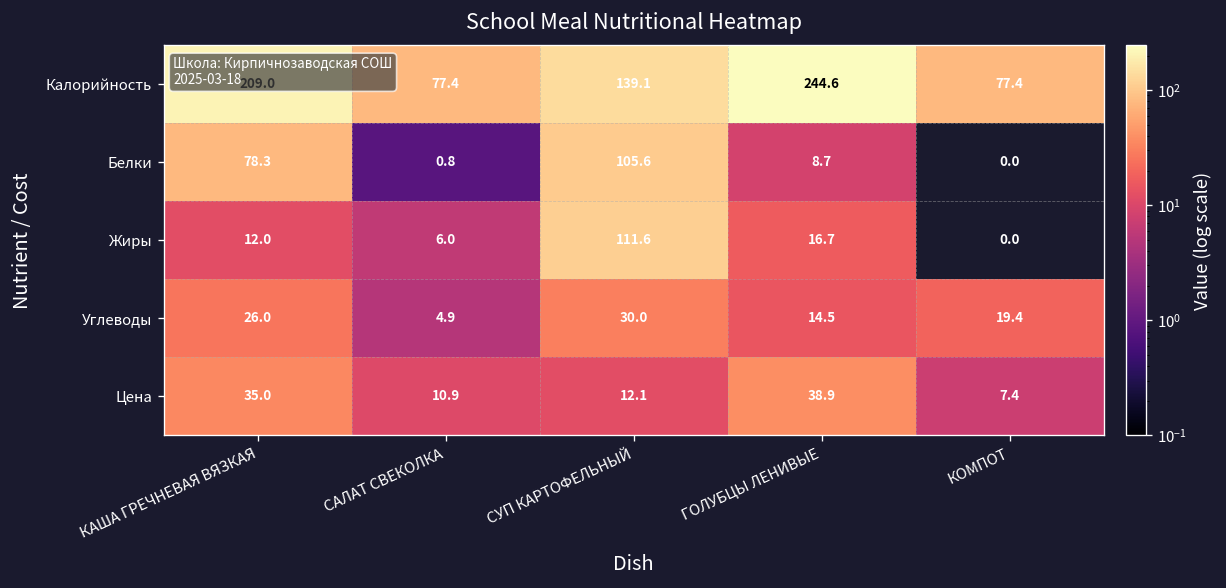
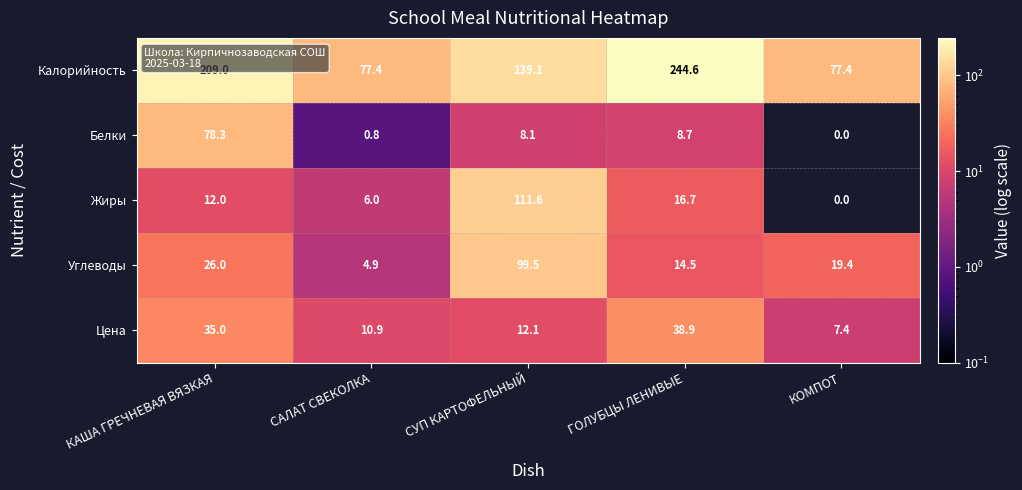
  {
    "Калорийность": {
      "САЛАТ СВЕКОЛКА": 77.4,
      "СУП КАРТОФЕЛЬНЫЙ": 139.1,
      "ГОЛУБЦЫ ЛЕНИВЫЕ": 244.6,
      "КОМПОТ": 77.4
    },
    "Белки": {
      "КАША ГРЕЧНЕВАЯ ВЯЗКАЯ": 78.3,
      "САЛАТ СВЕКОЛКА": 0.8,
-     "СУП КАРТОФЕЛЬНЫЙ": 105.6,
+     "СУП КАРТОФЕЛЬНЫЙ": 8.1,
      "ГОЛУБЦЫ ЛЕНИВЫЕ": 8.7,
      "КОМПОТ": 0.0
    },
    "Жиры": {
      "КАША ГРЕЧНЕВАЯ ВЯЗКАЯ": 12.0,
      "САЛАТ СВЕКОЛКА": 6.0,
      "СУП КАРТОФЕЛЬНЫЙ": 111.6,
      "ГОЛУБЦЫ ЛЕНИВЫЕ": 16.7,
      "КОМПОТ": 0.0
    },
    "Углеводы": {
      "КАША ГРЕЧНЕВАЯ ВЯЗКАЯ": 26.0,
      "САЛАТ СВЕКОЛКА": 4.9,
-     "СУП КАРТОФЕЛЬНЫЙ": 30.0,
+     "СУП КАРТОФЕЛЬНЫЙ": 99.5,
      "ГОЛУБЦЫ ЛЕНИВЫЕ": 14.5,
      "КОМПОТ": 19.4
    },
    "Цена": {
      "КАША ГРЕЧНЕВАЯ ВЯЗКАЯ": 35.0,
      "САЛАТ СВЕКОЛКА": 10.9,
      "СУП КАРТОФЕЛЬНЫЙ": 12.1,
      "ГОЛУБЦЫ ЛЕНИВЫЕ": 38.9,
      "КОМПОТ": 7.4
    }
  }
